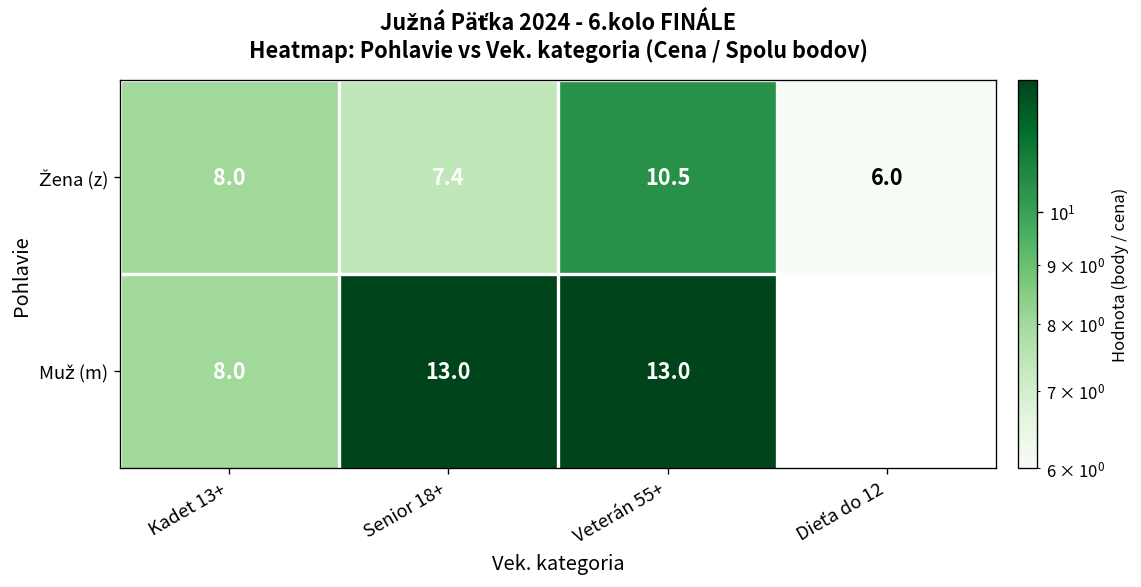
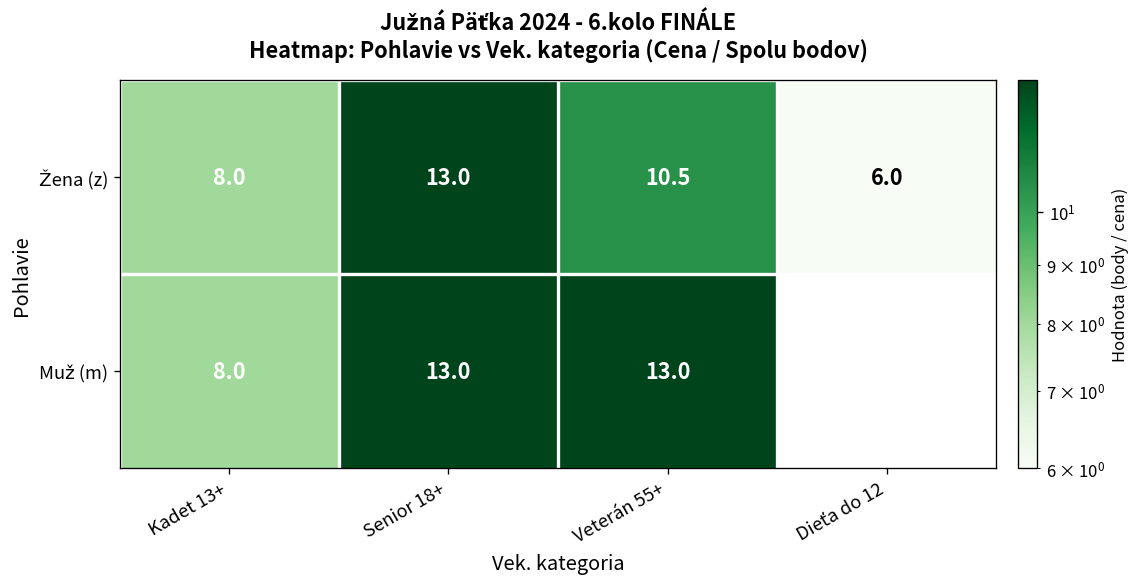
  {
    "Žena (z)": {
      "Kadet 13+": 8.0,
-     "Senior 18+": 7.4,
+     "Senior 18+": 13.0,
      "Veterán 55+": 10.5,
      "Dieťa do 12": 6.0
    },
    "Muž (m)": {
      "Kadet 13+": 8.0,
      "Senior 18+": 13.0,
      "Veterán 55+": 13.0
    }
  }
